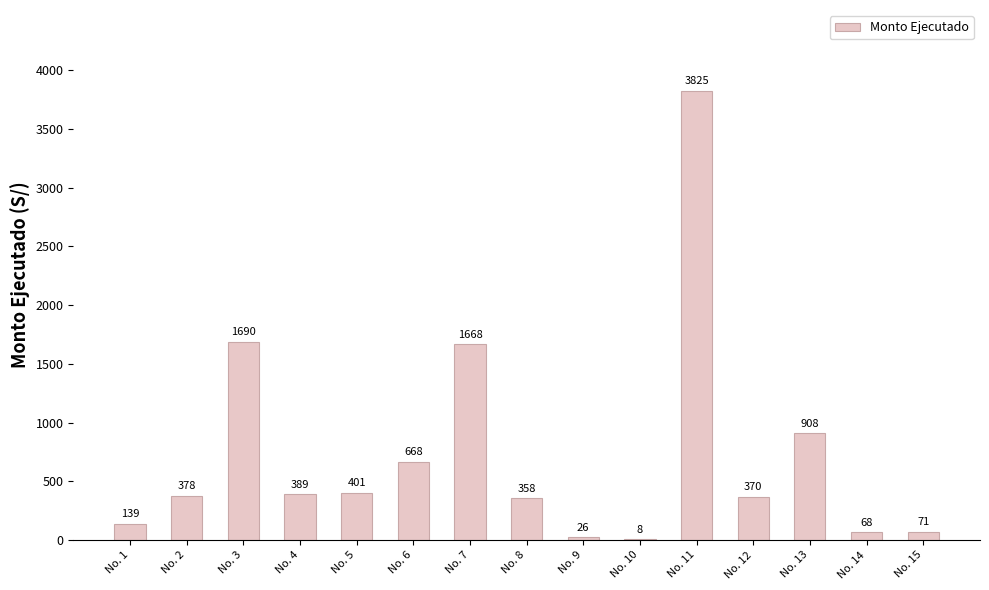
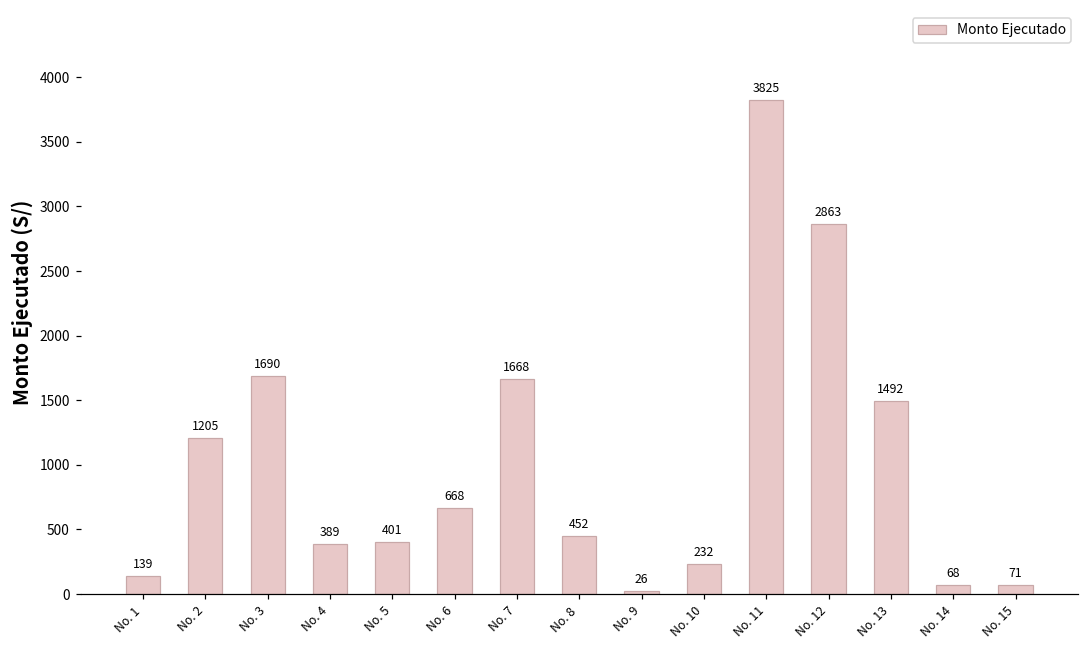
  {
    "No. 1": 139,
-   "No. 2": 378,
+   "No. 2": 1205,
    "No. 3": 1690,
    "No. 4": 389,
    "No. 5": 401,
    "No. 6": 668,
    "No. 7": 1668,
-   "No. 8": 358,
+   "No. 8": 452,
    "No. 9": 26,
-   "No. 10": 8,
+   "No. 10": 232,
    "No. 11": 3825,
-   "No. 12": 370,
-   "No. 13": 908,
+   "No. 12": 2863,
+   "No. 13": 1492,
    "No. 14": 68,
    "No. 15": 71
  }
